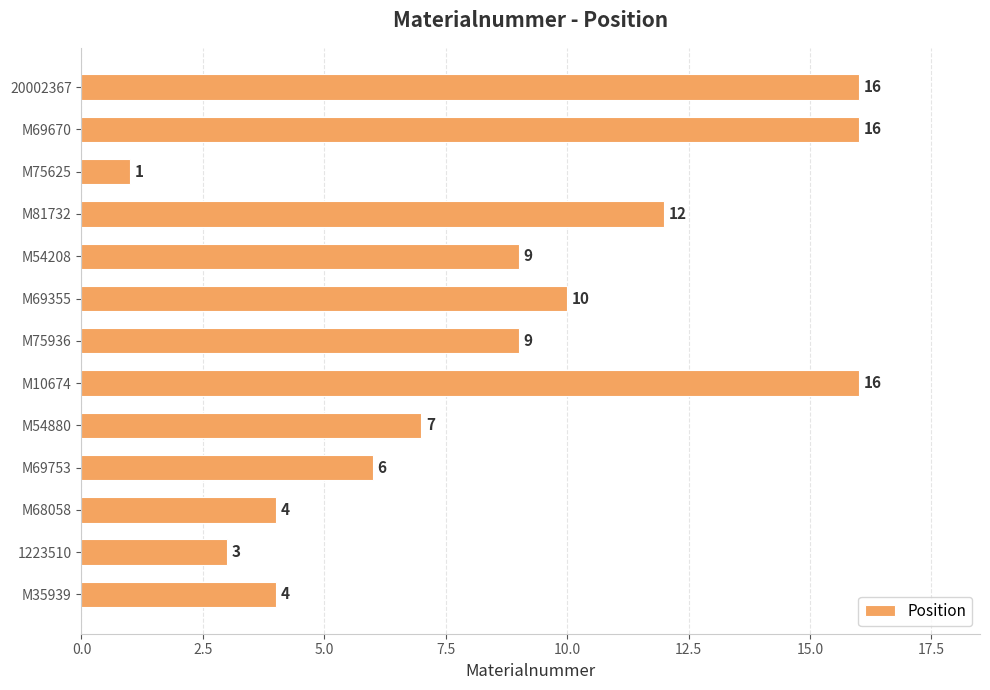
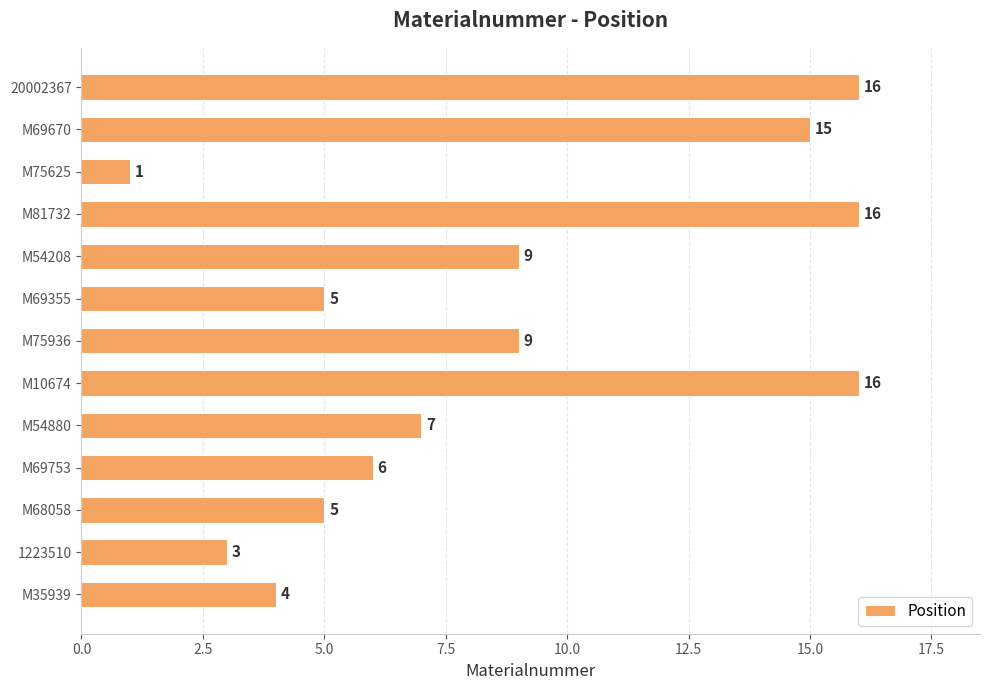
  {
    "20002367": 16,
-   "M69670": 16,
+   "M69670": 15,
    "M75625": 1,
-   "M81732": 12,
+   "M81732": 16,
    "M54208": 9,
-   "M69355": 10,
+   "M69355": 5,
    "M75936": 9,
    "M10674": 16,
    "M54880": 7,
    "M69753": 6,
-   "M68058": 4,
+   "M68058": 5,
    "1223510": 3,
    "M35939": 4
  }
